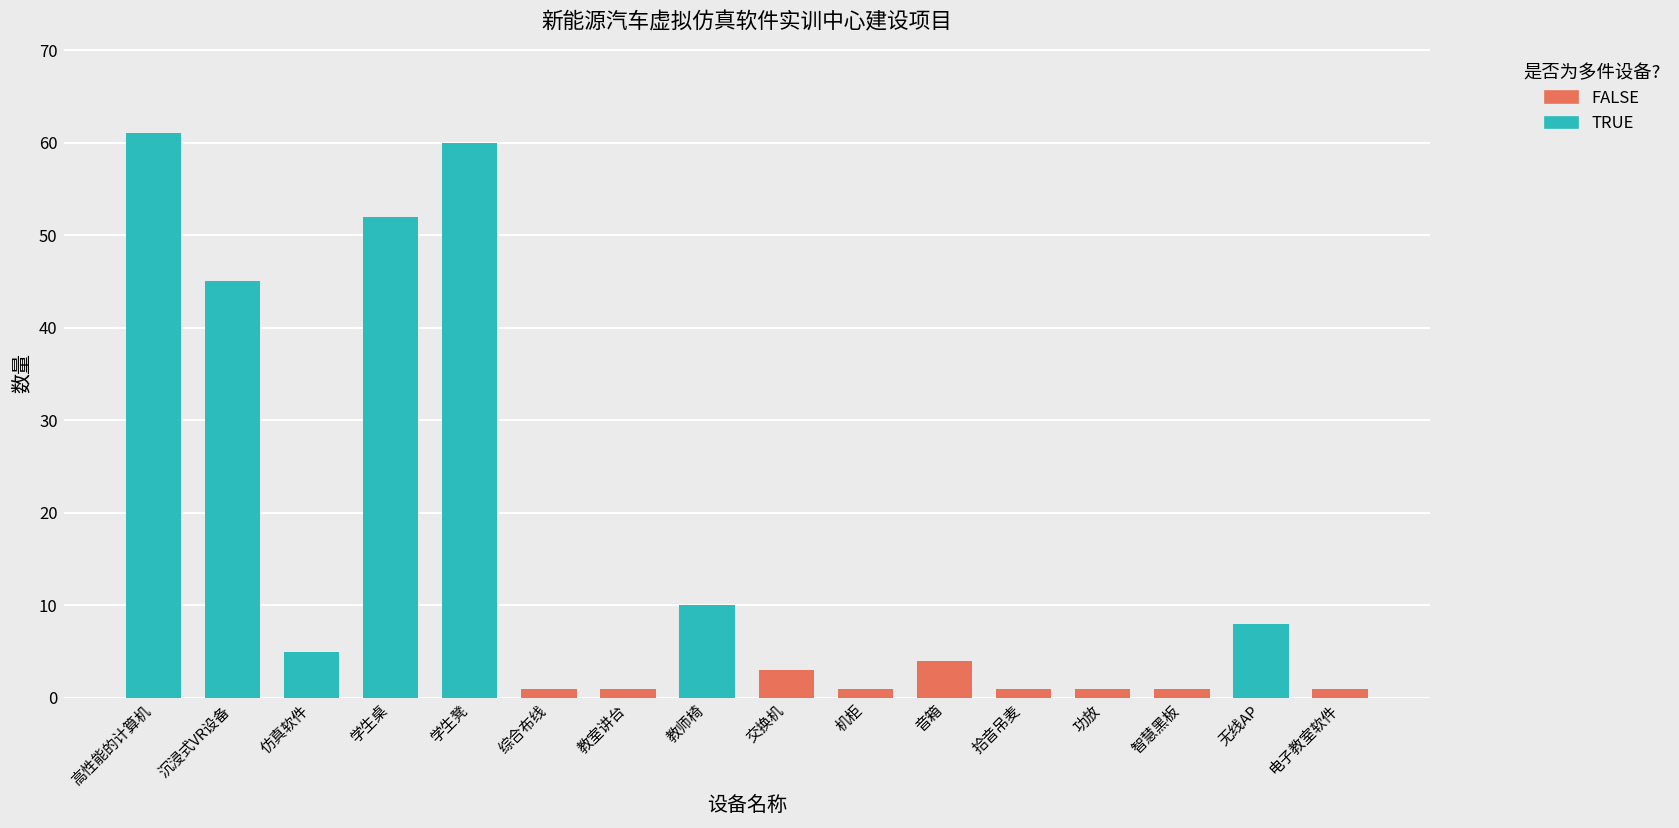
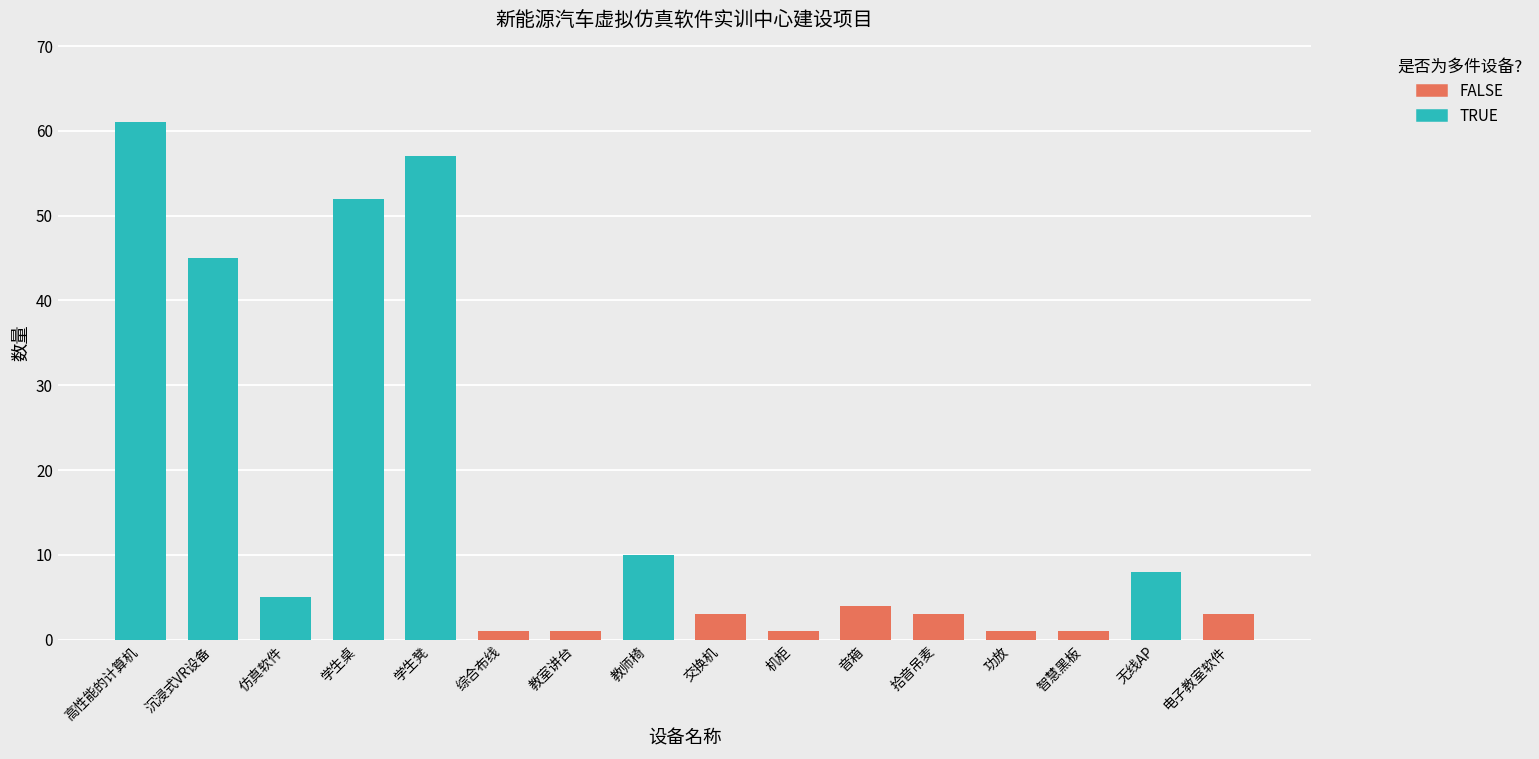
  {
    "高性能的计算机": 61,
    "沉浸式VR设备": 45,
    "仿真软件": 5,
    "学生桌": 52,
-   "学生凳": 60,
+   "学生凳": 57,
    "综合布线": 1,
    "教室讲台": 1,
    "教师椅": 10,
    "交换机": 3,
    "机柜": 1,
    "音箱": 4,
-   "拾音吊麦": 1,
+   "拾音吊麦": 3,
    "功放": 1,
    "智慧黑板": 1,
    "无线AP": 8,
-   "电子教室软件": 1
+   "电子教室软件": 3
  }
